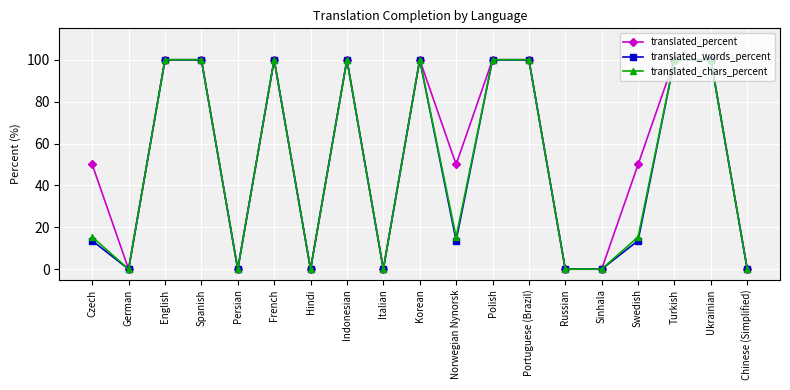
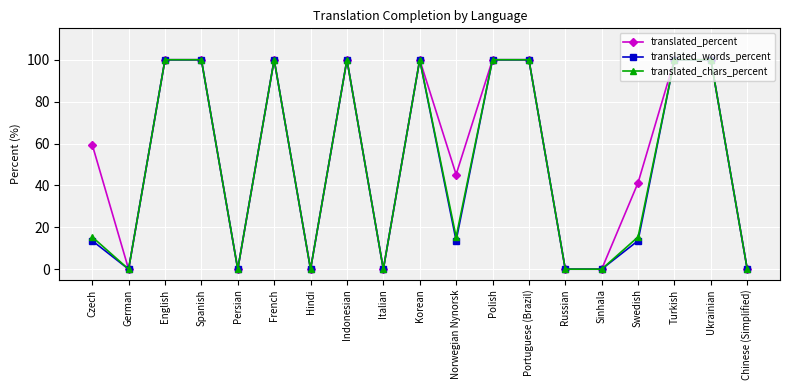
  {
    "translated_percent": {
-     "Czech": 50,
-     "Norwegian Nynorsk": 50,
-     "Swedish": 50
+     "Czech": 60,
+     "Norwegian Nynorsk": 45,
+     "Swedish": 41
    },
    "translated_words_percent": {
      "Czech": 14,
      "Norwegian Nynorsk": 14,
      "Swedish": 14
    },
    "translated_chars_percent": {
      "Czech": 15,
      "Norwegian Nynorsk": 15,
      "Swedish": 15
    }
  }
